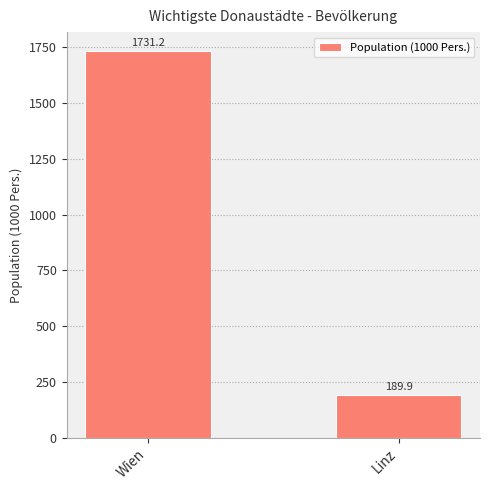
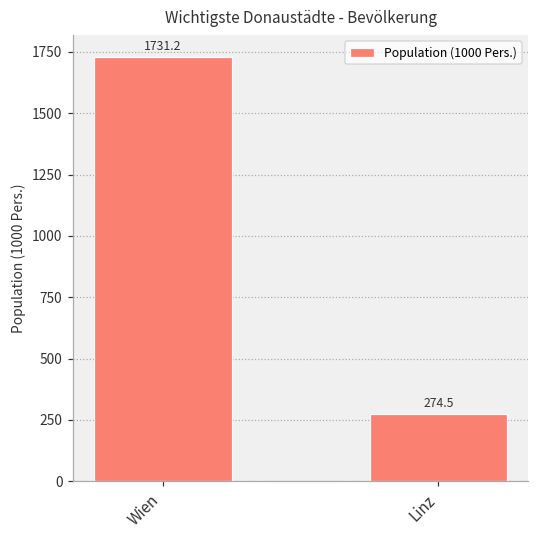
  {
    "Wien": 1731.2,
-   "Linz": 189.9
+   "Linz": 274.5
  }
